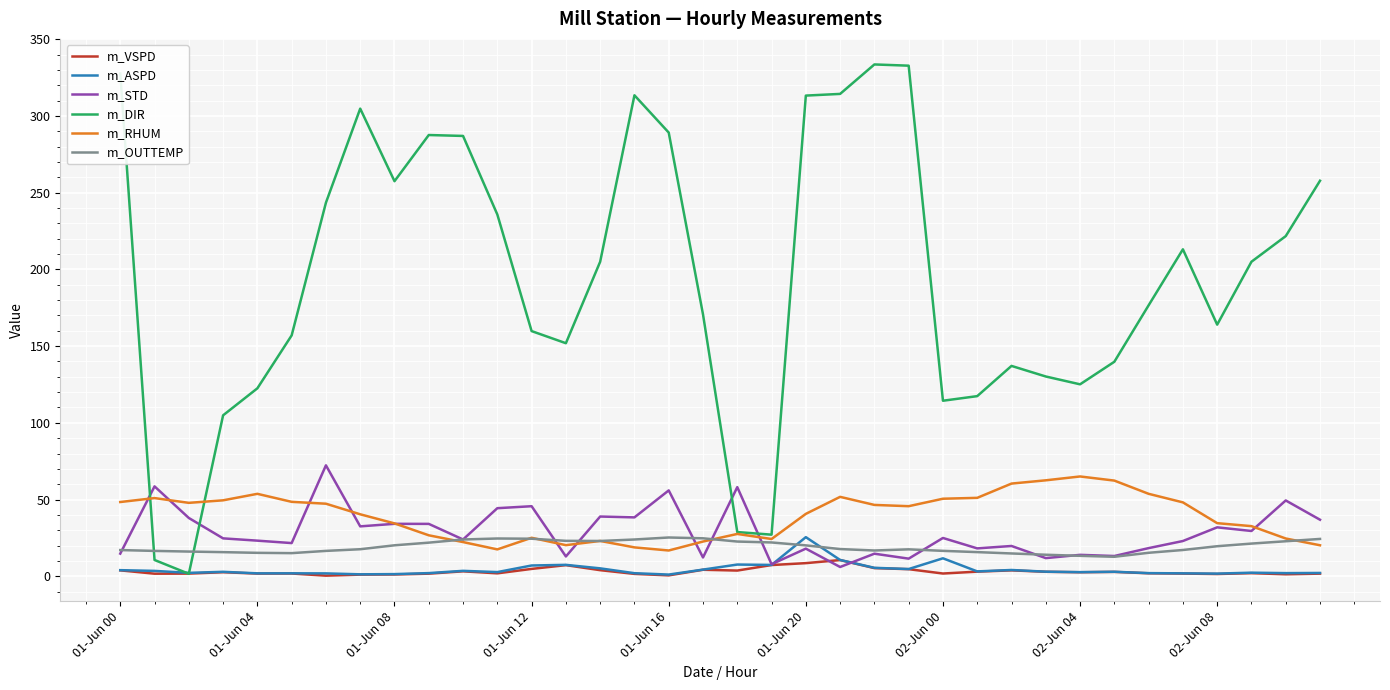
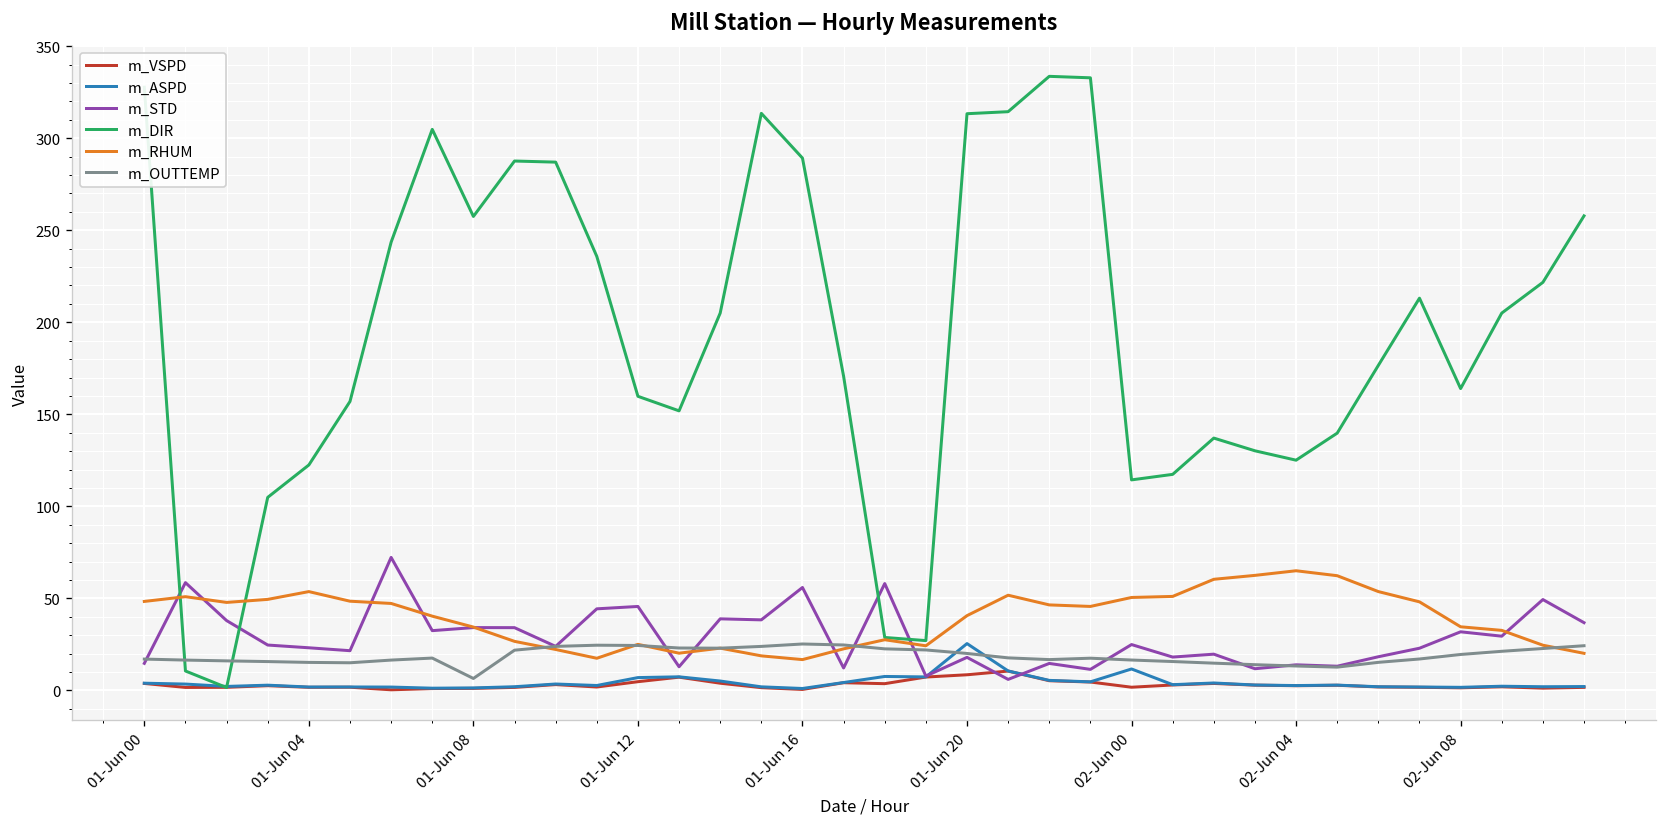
  {
    "m_VSPD": {
      "01-Jun 12": 5,
      "01-Jun 20": 9,
      "02-Jun 00": 2
    },
    "m_ASPD": {
      "01-Jun 12": 7,
      "01-Jun 20": 25,
      "02-Jun 00": 12
    },
    "m_STD": {
      "01-Jun 00": 15,
      "01-Jun 04": 23,
      "01-Jun 12": 46,
      "01-Jun 16": 56,
      "01-Jun 20": 18,
      "02-Jun 00": 25,
      "02-Jun 08": 32
    },
    "m_DIR": {
      "01-Jun 04": 123,
      "01-Jun 08": 258,
      "01-Jun 12": 160,
      "01-Jun 16": 289,
      "01-Jun 20": 313,
      "02-Jun 00": 114,
      "02-Jun 04": 125,
      "02-Jun 08": 164
    },
    "m_RHUM": {
      "01-Jun 00": 48,
      "01-Jun 04": 54,
      "01-Jun 16": 17,
      "01-Jun 20": 41,
      "02-Jun 00": 51,
      "02-Jun 04": 65,
      "02-Jun 08": 35
    },
    "m_OUTTEMP": {
      "01-Jun 00": 17,
      "01-Jun 04": 15,
-     "01-Jun 08": 20,
+     "01-Jun 08": 7,
      "01-Jun 16": 25,
      "01-Jun 20": 20,
      "02-Jun 00": 17,
      "02-Jun 08": 20
    }
  }
